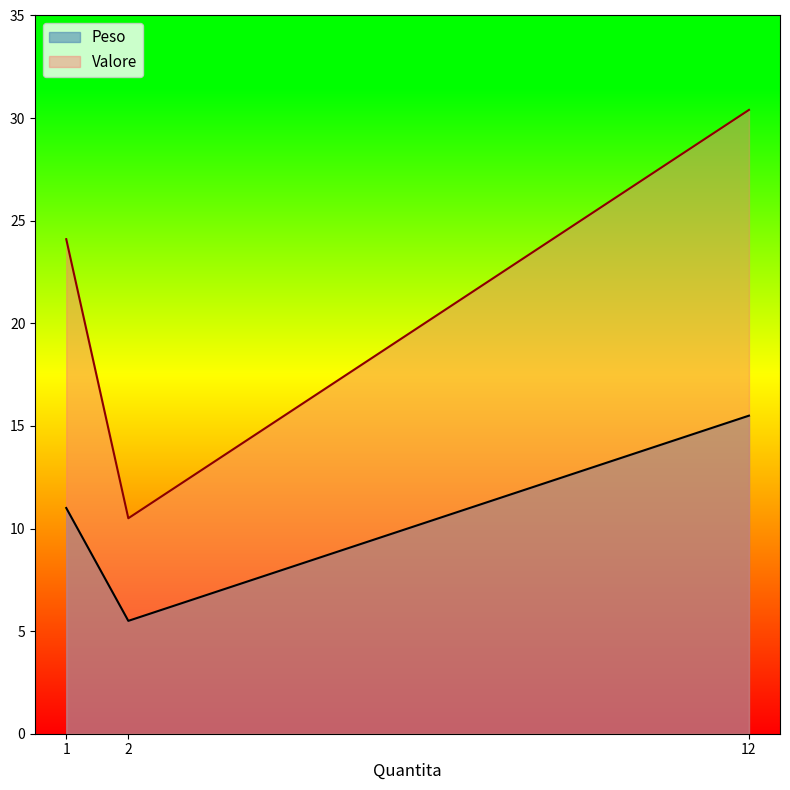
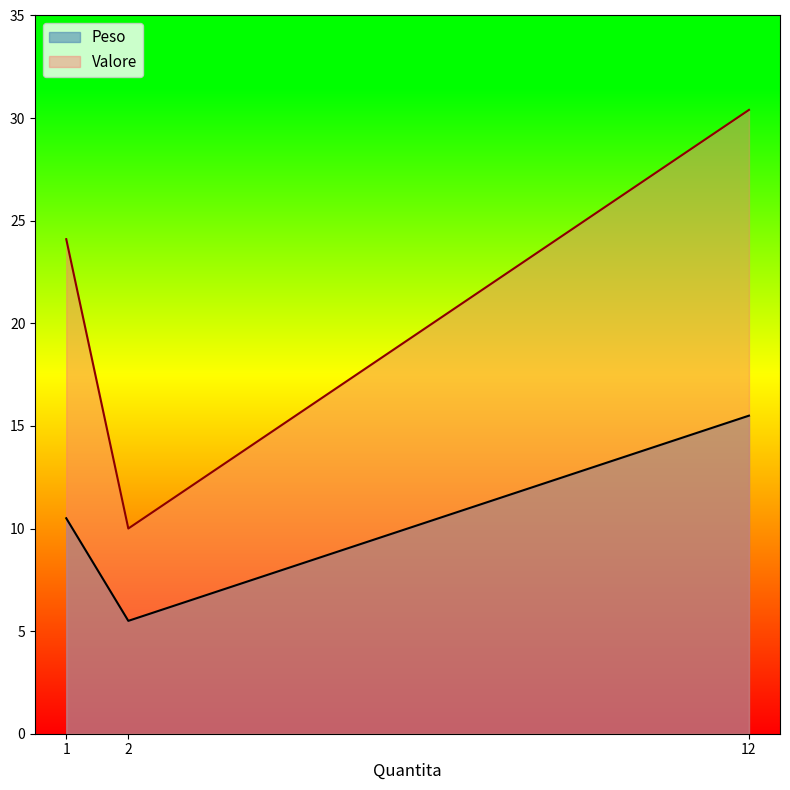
  {
    "Peso": {
-     "1": 11.0,
+     "1": 10.5,
      "2": 5.5,
      "12": 15.5
    },
    "Valore": {
      "1": 24.1,
-     "2": 10.5,
+     "2": 10.0,
      "12": 30.4
    }
  }
